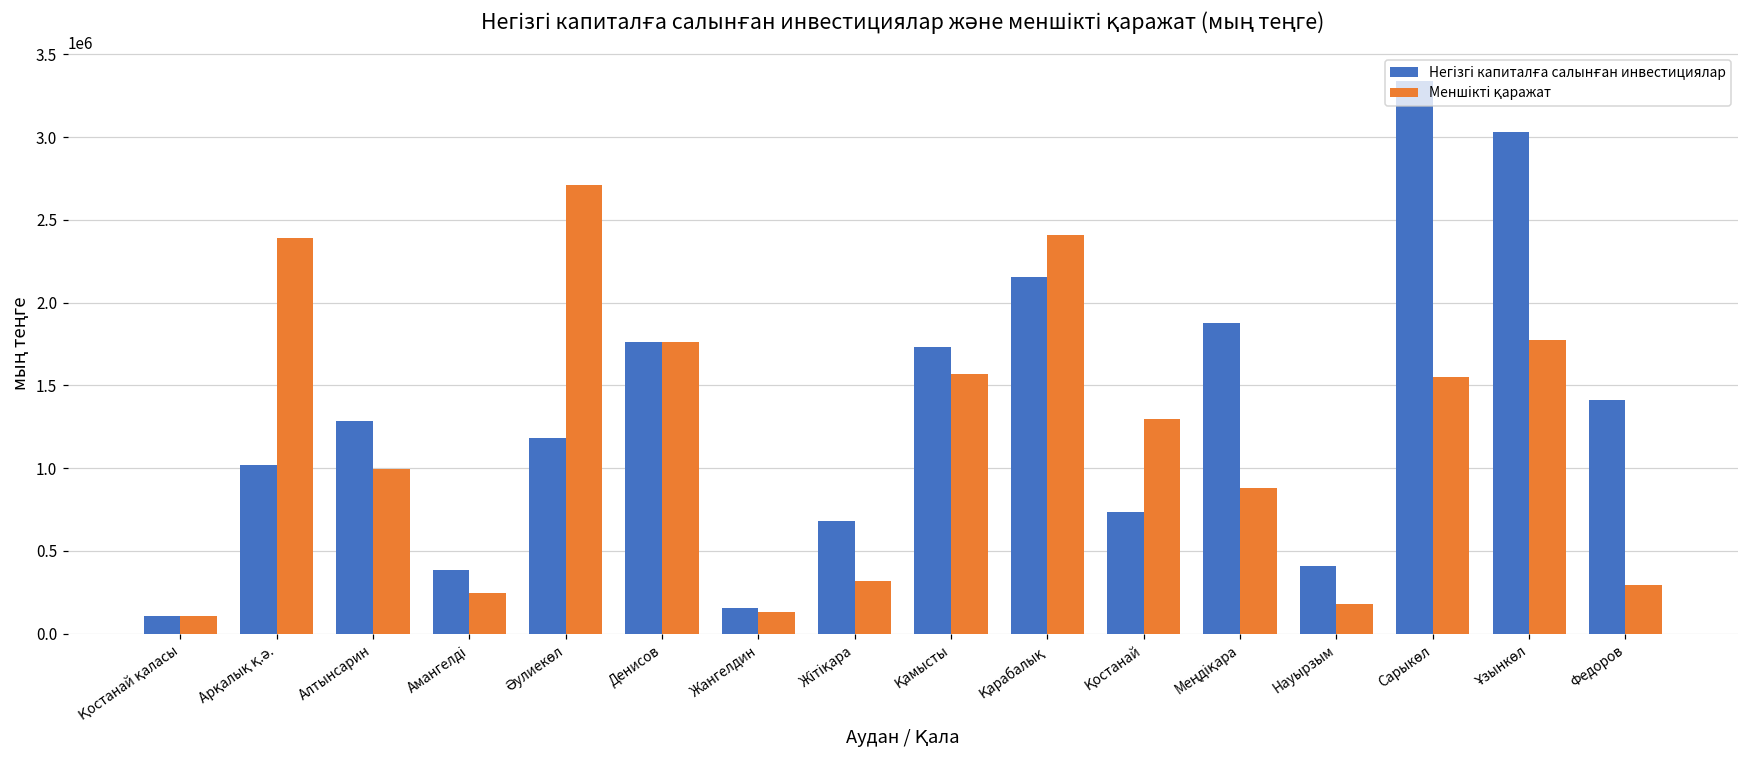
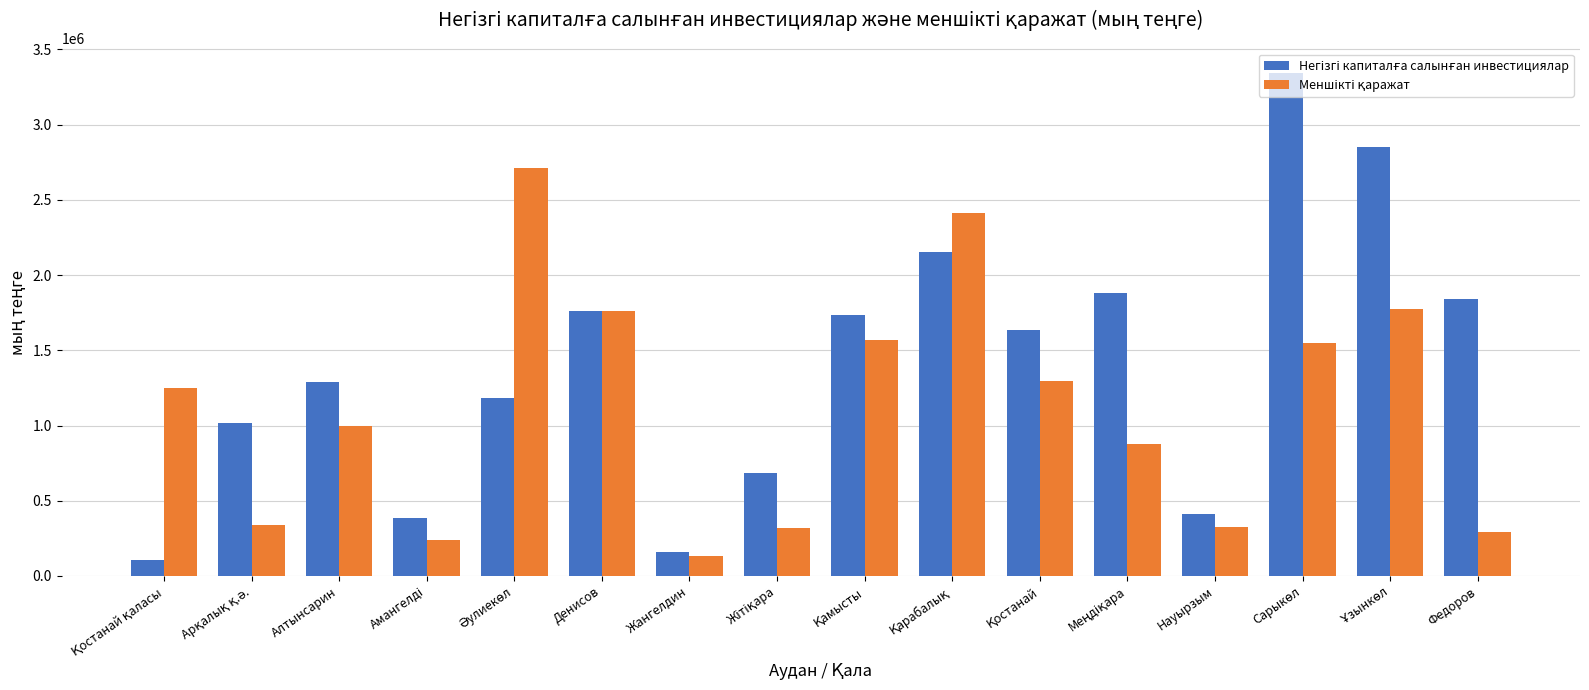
  {
    "Негізгі капиталға салынған инвестициялар": {
      "Қостанай қаласы": 100000,
      "Арқалық қ.ә.": 1020000,
      "Алтынсарин": 1290000,
      "Амангелді": 380000,
      "Әулиекөл": 1180000,
      "Денисов": 1760000,
      "Жангелдин": 160000,
      "Жітіқара": 680000,
      "Қамысты": 1730000,
      "Қарабалық": 2160000,
-     "Қостанай": 730000,
+     "Қостанай": 1630000,
      "Меңдіқара": 1880000,
      "Науырзым": 410000,
-     "Ұзынкөл": 3030000,
-     "Федоров": 1410000
+     "Ұзынкөл": 2850000,
+     "Федоров": 1840000
    },
    "Меншікті қаражат": {
-     "Қостанай қаласы": 100000,
-     "Арқалық қ.ә.": 2390000,
+     "Қостанай қаласы": 1250000,
+     "Арқалық қ.ә.": 340000,
      "Алтынсарин": 1000000,
      "Амангелді": 240000,
      "Әулиекөл": 2710000,
      "Денисов": 1760000,
      "Жангелдин": 130000,
      "Жітіқара": 320000,
      "Қамысты": 1570000,
      "Қарабалық": 2410000,
      "Қостанай": 1300000,
      "Меңдіқара": 880000,
-     "Науырзым": 180000,
+     "Науырзым": 330000,
      "Сарыкөл": 1550000,
      "Ұзынкөл": 1770000,
      "Федоров": 290000
    }
  }
